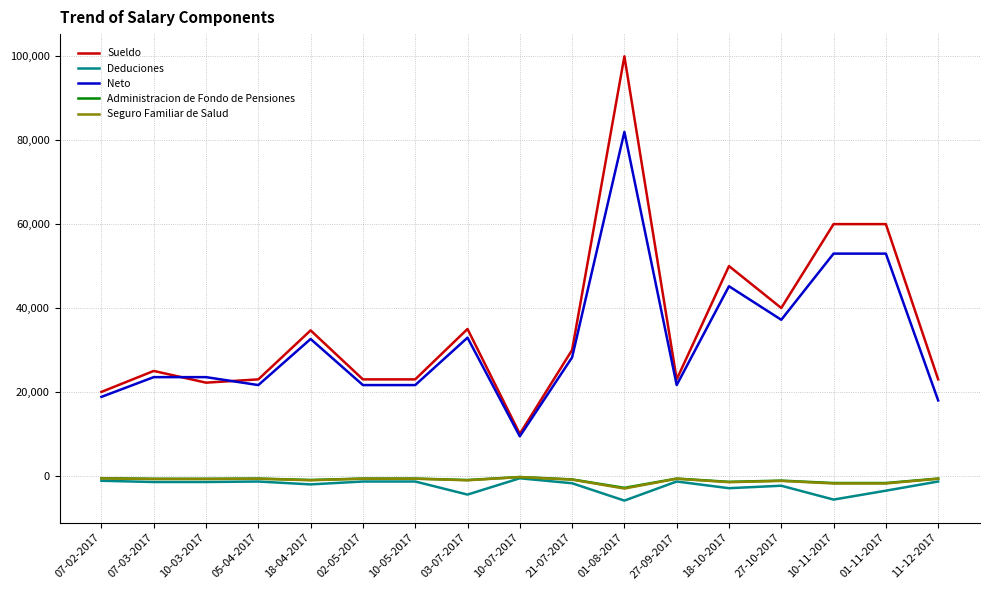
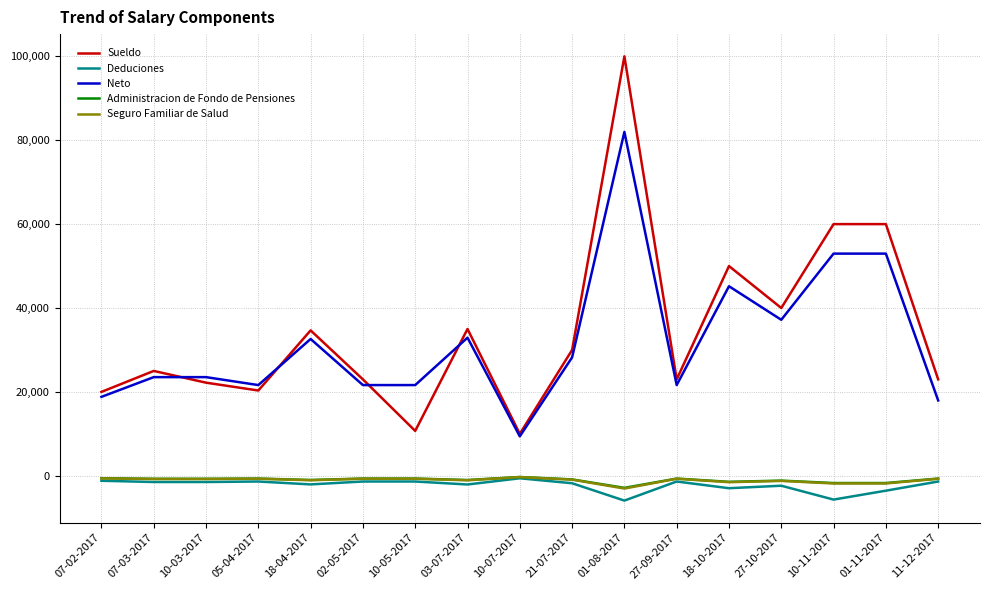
  {
    "Sueldo": {
      "07-02-2017": "20,000",
      "07-03-2017": "25,000",
      "10-03-2017": "22,000",
-     "05-04-2017": "23,000",
+     "05-04-2017": "20,000",
      "18-04-2017": "35,000",
      "02-05-2017": "23,000",
-     "10-05-2017": "23,000",
+     "10-05-2017": "11,000",
      "03-07-2017": "35,000",
      "21-07-2017": "30,000",
      "01-08-2017": "100,000",
      "27-09-2017": "23,000",
      "18-10-2017": "50,000",
      "27-10-2017": "40,000",
      "10-11-2017": "60,000",
      "01-11-2017": "60,000",
      "11-12-2017": "23,000"
    },
    "Deduciones": {
      "07-03-2017": "-1,000",
      "10-03-2017": "-1,000",
      "05-04-2017": "-1,000",
      "18-04-2017": "-2,000",
      "02-05-2017": "-1,000",
      "10-05-2017": "-1,000",
-     "03-07-2017": "-4,000",
+     "03-07-2017": "-2,000",
      "21-07-2017": "-2,000",
      "01-08-2017": "-6,000",
      "27-09-2017": "-1,000",
      "18-10-2017": "-3,000",
      "27-10-2017": "-2,000",
      "10-11-2017": "-6,000",
      "01-11-2017": "-4,000",
      "11-12-2017": "-1,000"
    },
    "Neto": {
      "07-02-2017": "19,000",
      "07-03-2017": "24,000",
      "10-03-2017": "24,000",
      "05-04-2017": "22,000",
      "18-04-2017": "33,000",
      "02-05-2017": "22,000",
      "10-05-2017": "22,000",
      "03-07-2017": "33,000",
      "21-07-2017": "28,000",
      "01-08-2017": "82,000",
      "27-09-2017": "22,000",
      "18-10-2017": "45,000",
      "27-10-2017": "37,000",
      "10-11-2017": "53,000",
      "01-11-2017": "53,000",
      "11-12-2017": "18,000"
    }
  }
